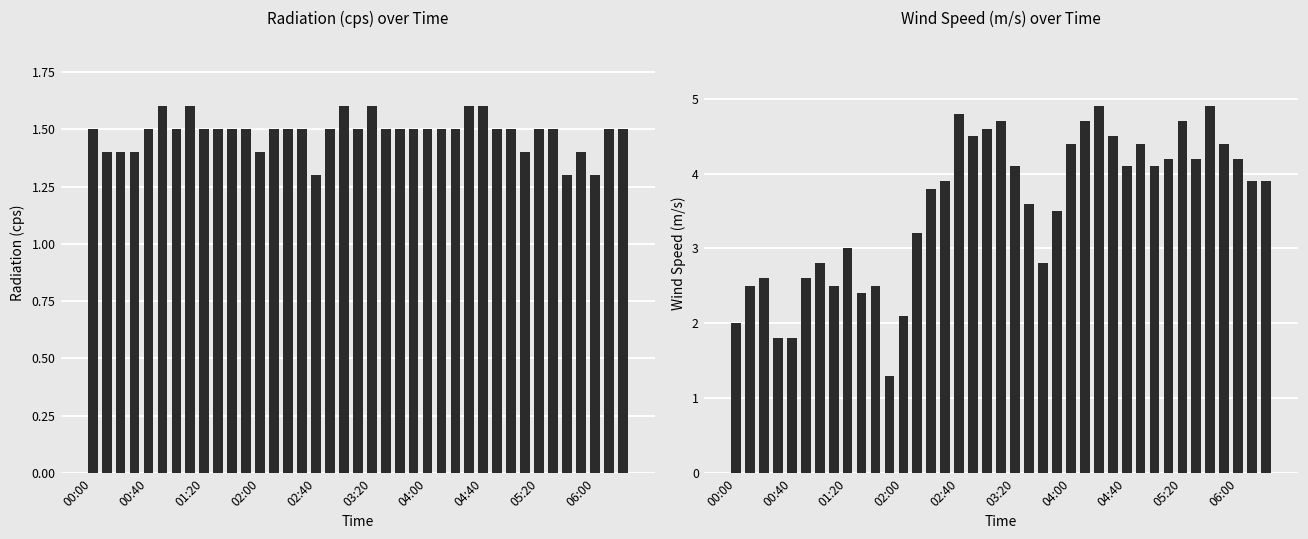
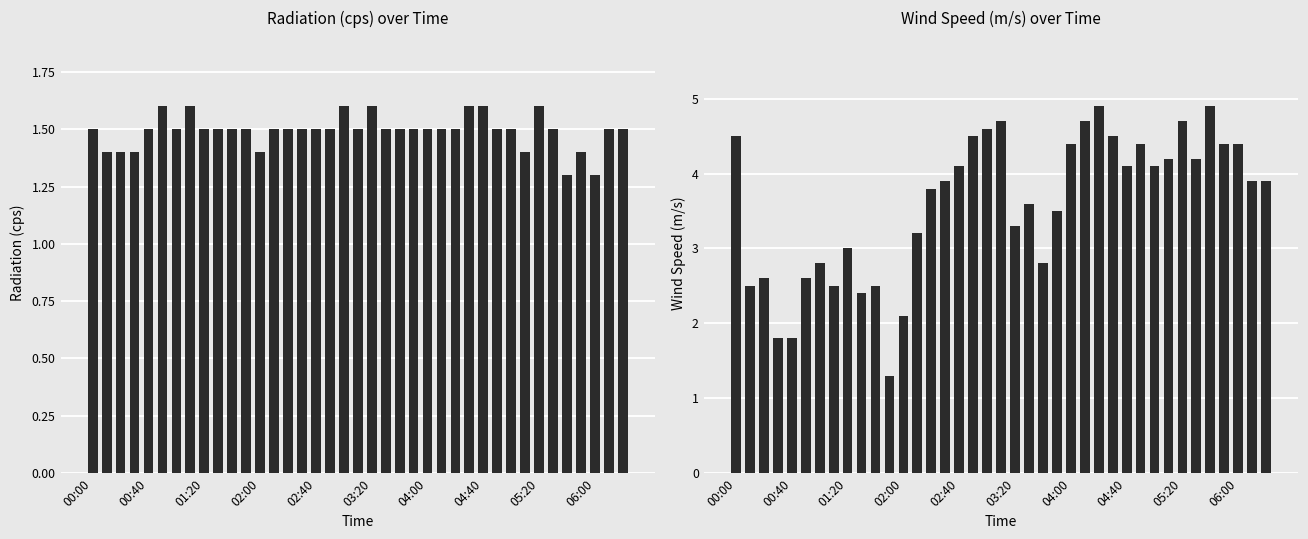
  {
    "Radiation (cps) over Time": {
      "00:00": 1.5,
      "00:40": 1.5,
      "01:20": 1.5,
      "02:00": 1.4,
-     "02:40": 1.3,
+     "02:40": 1.5,
      "03:20": 1.6,
      "04:00": 1.5,
      "04:40": 1.6,
-     "05:20": 1.5,
+     "05:20": 1.6,
      "06:00": 1.3
    },
    "Wind Speed (m/s) over Time": {
-     "00:00": 2.0,
+     "00:00": 4.5,
      "00:40": 1.8,
      "01:20": 3.0,
      "02:00": 2.1,
-     "02:40": 4.8,
-     "03:20": 4.1,
+     "02:40": 4.1,
+     "03:20": 3.3,
      "04:00": 4.4,
      "04:40": 4.1,
      "05:20": 4.7,
-     "06:00": 4.2
+     "06:00": 4.4
    }
  }
